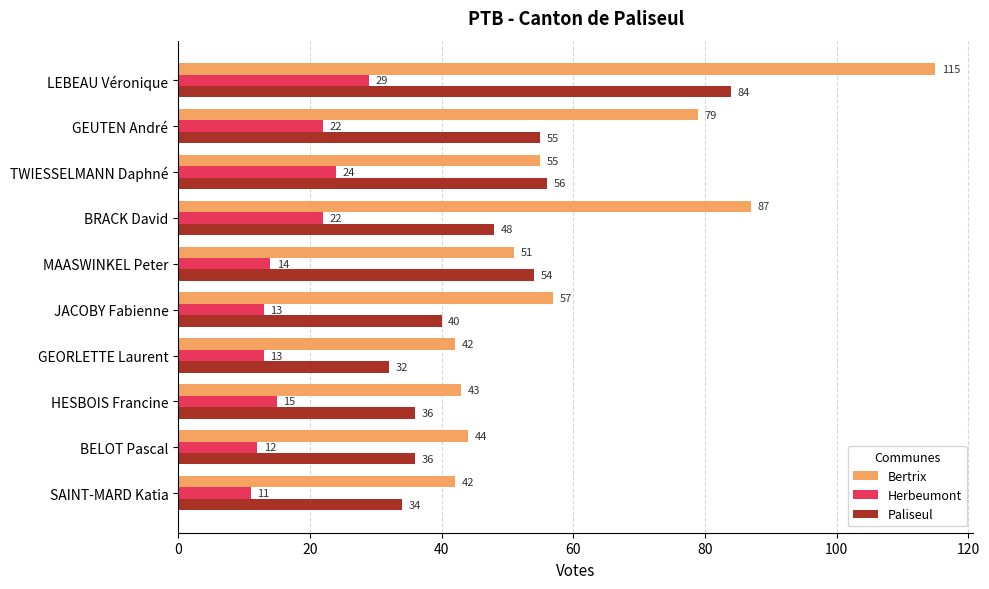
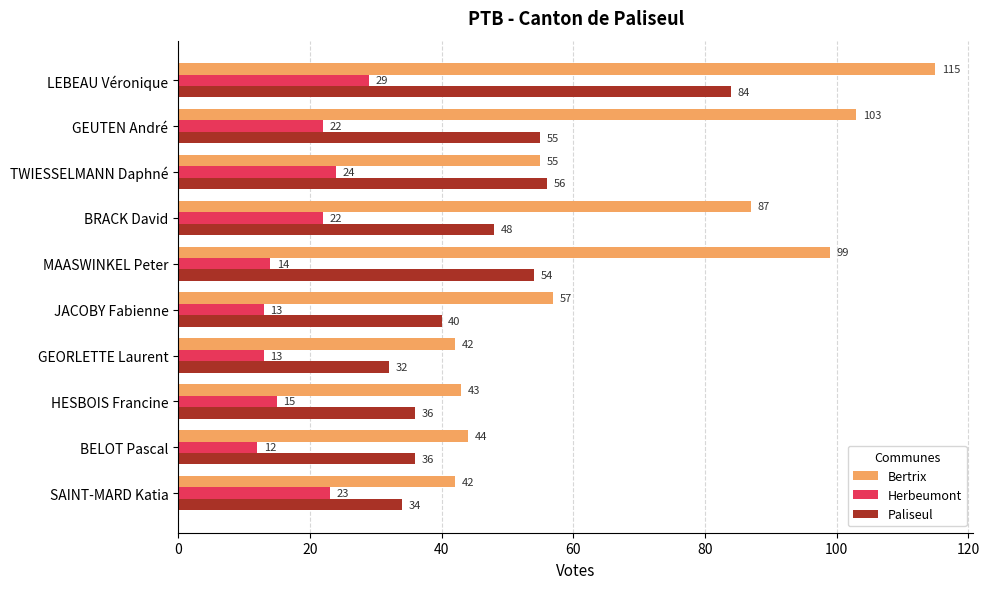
  {
    "Bertrix": {
      "LEBEAU Véronique": 115,
-     "GEUTEN André": 79,
+     "GEUTEN André": 103,
      "TWIESSELMANN Daphné": 55,
      "BRACK David": 87,
-     "MAASWINKEL Peter": 51,
+     "MAASWINKEL Peter": 99,
      "JACOBY Fabienne": 57,
      "GEORLETTE Laurent": 42,
      "HESBOIS Francine": 43,
      "BELOT Pascal": 44,
      "SAINT-MARD Katia": 42
    },
    "Herbeumont": {
      "LEBEAU Véronique": 29,
      "GEUTEN André": 22,
      "TWIESSELMANN Daphné": 24,
      "BRACK David": 22,
      "MAASWINKEL Peter": 14,
      "JACOBY Fabienne": 13,
      "GEORLETTE Laurent": 13,
      "HESBOIS Francine": 15,
      "BELOT Pascal": 12,
-     "SAINT-MARD Katia": 11
+     "SAINT-MARD Katia": 23
    },
    "Paliseul": {
      "LEBEAU Véronique": 84,
      "GEUTEN André": 55,
      "TWIESSELMANN Daphné": 56,
      "BRACK David": 48,
      "MAASWINKEL Peter": 54,
      "JACOBY Fabienne": 40,
      "GEORLETTE Laurent": 32,
      "HESBOIS Francine": 36,
      "BELOT Pascal": 36,
      "SAINT-MARD Katia": 34
    }
  }
